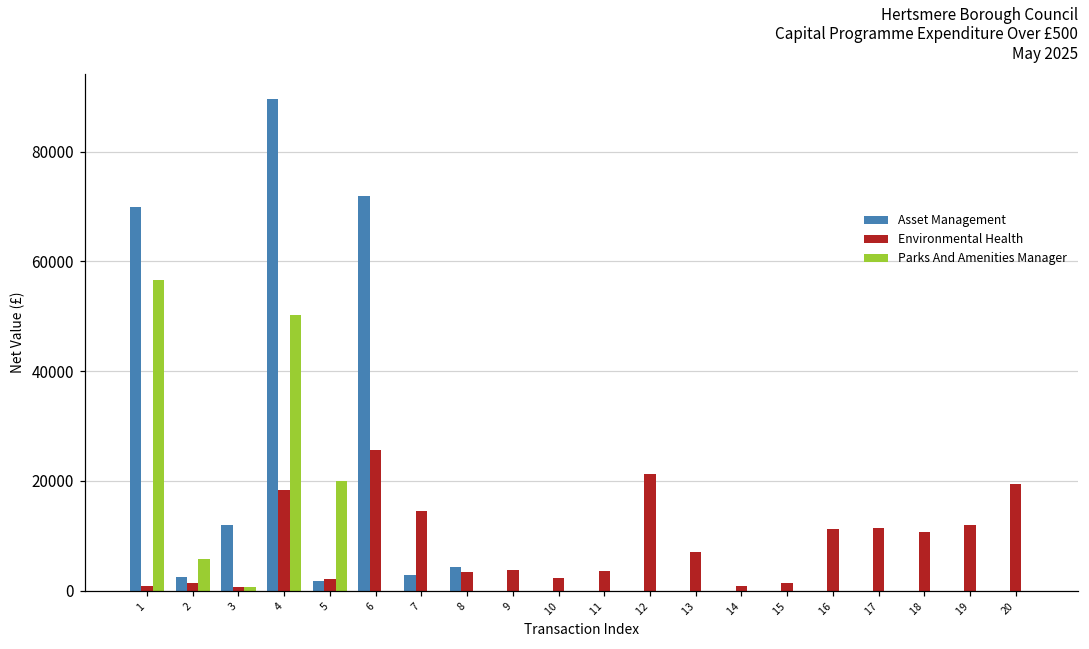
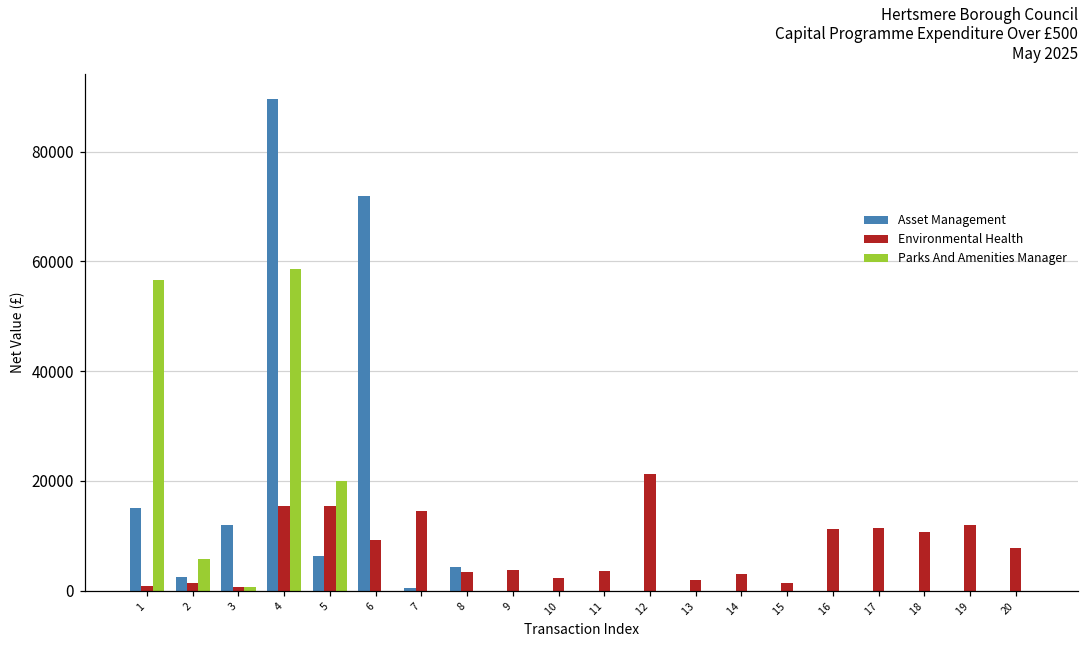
  {
    "Asset Management": {
-     "1": 70000,
+     "1": 15000,
      "2": 3000,
      "3": 12000,
      "4": 90000,
-     "5": 2000,
+     "5": 6000,
      "6": 72000,
-     "7": 3000,
+     "7": 1000,
      "8": 4000,
      "9": 0,
      "10": 0,
      "11": 0,
      "12": 0,
      "13": 0,
      "14": 0,
      "15": 0,
      "16": 0,
      "17": 0,
      "18": 0,
      "19": 0,
      "20": 0
    },
    "Environmental Health": {
      "1": 1000,
      "2": 1000,
      "3": 1000,
-     "4": 18000,
-     "5": 2000,
-     "6": 26000,
+     "4": 15000,
+     "5": 16000,
+     "6": 9000,
      "7": 14000,
      "8": 3000,
      "9": 4000,
      "10": 2000,
      "11": 4000,
      "12": 21000,
-     "13": 7000,
-     "14": 1000,
+     "13": 2000,
+     "14": 3000,
      "15": 1000,
      "16": 11000,
      "17": 11000,
      "18": 11000,
      "19": 12000,
-     "20": 19000
+     "20": 8000
    },
    "Parks And Amenities Manager": {
      "1": 57000,
      "2": 6000,
      "3": 1000,
-     "4": 50000,
+     "4": 59000,
      "5": 20000,
      "6": 0,
      "7": 0,
      "8": 0,
      "9": 0,
      "10": 0,
      "11": 0,
      "12": 0,
      "13": 0,
      "14": 0,
      "15": 0,
      "16": 0,
      "17": 0,
      "18": 0,
      "19": 0,
      "20": 0
    }
  }
